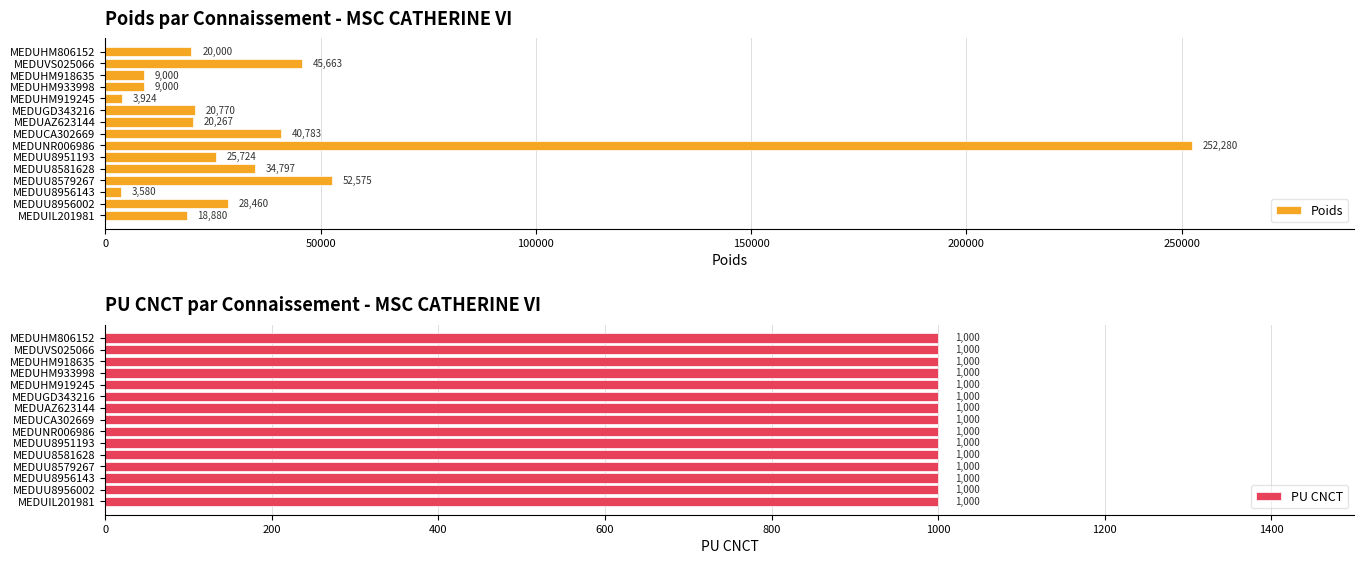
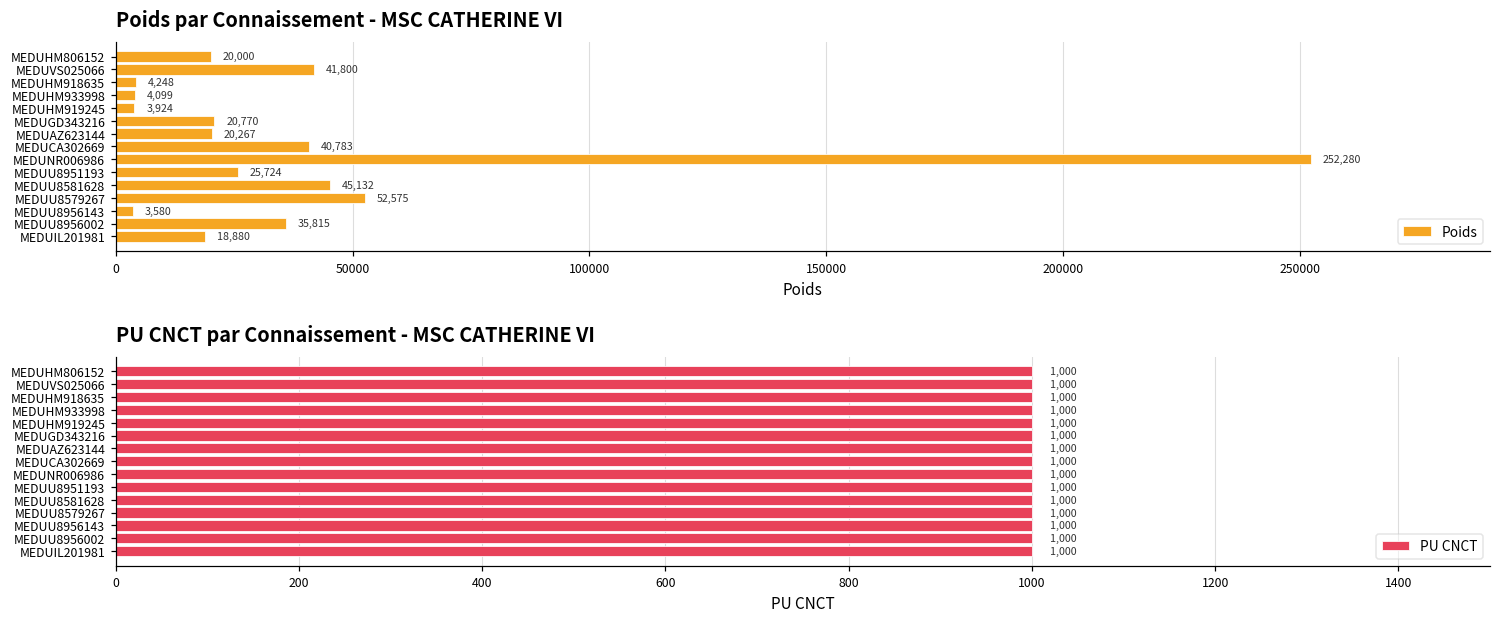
  {
    "Poids par Connaissement - MSC CATHERINE VI": {
      "MEDUHM806152": "20,000",
-     "MEDUVS025066": "45,663",
-     "MEDUHM918635": "9,000",
-     "MEDUHM933998": "9,000",
+     "MEDUVS025066": "41,800",
+     "MEDUHM918635": "4,248",
+     "MEDUHM933998": "4,099",
      "MEDUHM919245": "3,924",
      "MEDUGD343216": "20,770",
      "MEDUAZ623144": "20,267",
      "MEDUCA302669": "40,783",
      "MEDUNR006986": "252,280",
      "MEDUU8951193": "25,724",
-     "MEDUU8581628": "34,797",
+     "MEDUU8581628": "45,132",
      "MEDUU8579267": "52,575",
      "MEDUU8956143": "3,580",
-     "MEDUU8956002": "28,460",
+     "MEDUU8956002": "35,815",
      "MEDUIL201981": "18,880"
    },
    "PU CNCT par Connaissement - MSC CATHERINE VI": {
      "MEDUHM806152": "1,000",
      "MEDUVS025066": "1,000",
      "MEDUHM918635": "1,000",
      "MEDUHM933998": "1,000",
      "MEDUHM919245": "1,000",
      "MEDUGD343216": "1,000",
      "MEDUAZ623144": "1,000",
      "MEDUCA302669": "1,000",
      "MEDUNR006986": "1,000",
      "MEDUU8951193": "1,000",
      "MEDUU8581628": "1,000",
      "MEDUU8579267": "1,000",
      "MEDUU8956143": "1,000",
      "MEDUU8956002": "1,000",
      "MEDUIL201981": "1,000"
    }
  }
